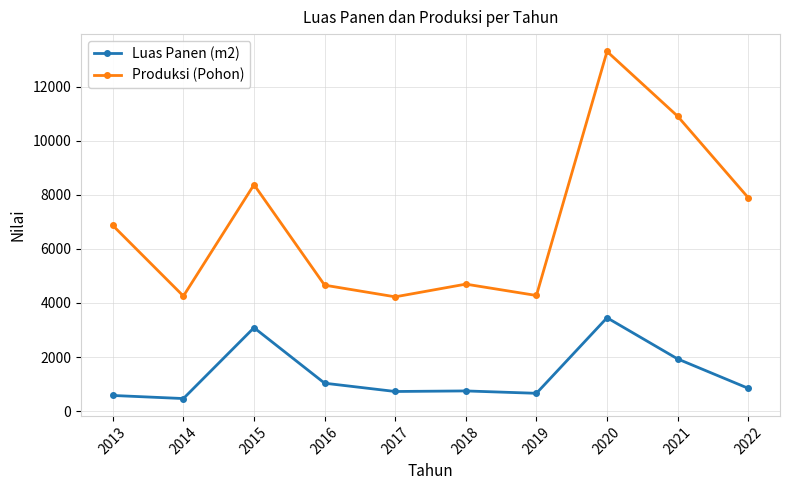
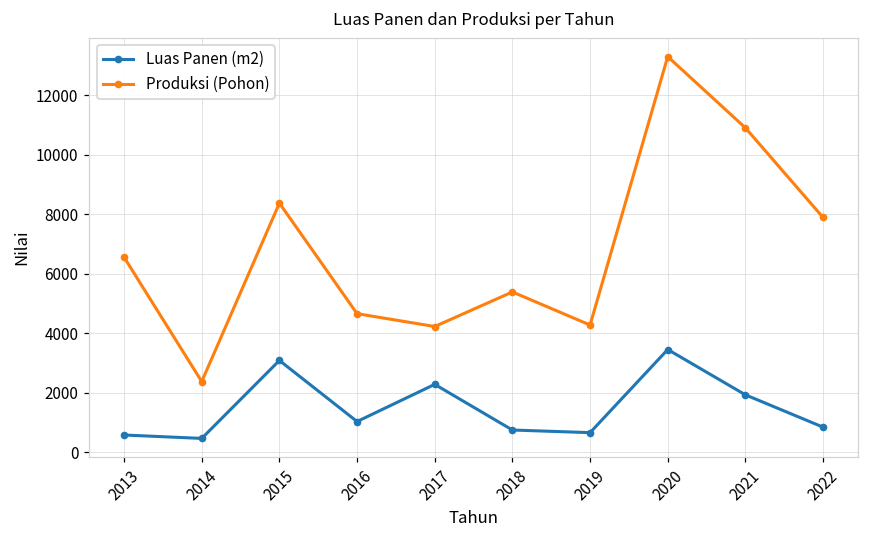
  {
    "Luas Panen (m2)": {
      "2013": 600,
      "2014": 500,
      "2015": 3100,
      "2016": 1000,
-     "2017": 700,
+     "2017": 2300,
      "2018": 700,
      "2019": 700,
      "2020": 3500,
      "2021": 1900,
      "2022": 800
    },
    "Produksi (Pohon)": {
-     "2013": 6900,
-     "2014": 4300,
+     "2013": 6600,
+     "2014": 2400,
      "2015": 8400,
      "2016": 4700,
      "2017": 4200,
-     "2018": 4700,
+     "2018": 5400,
      "2019": 4300,
      "2020": 13300,
      "2021": 10900,
      "2022": 7900
    }
  }
